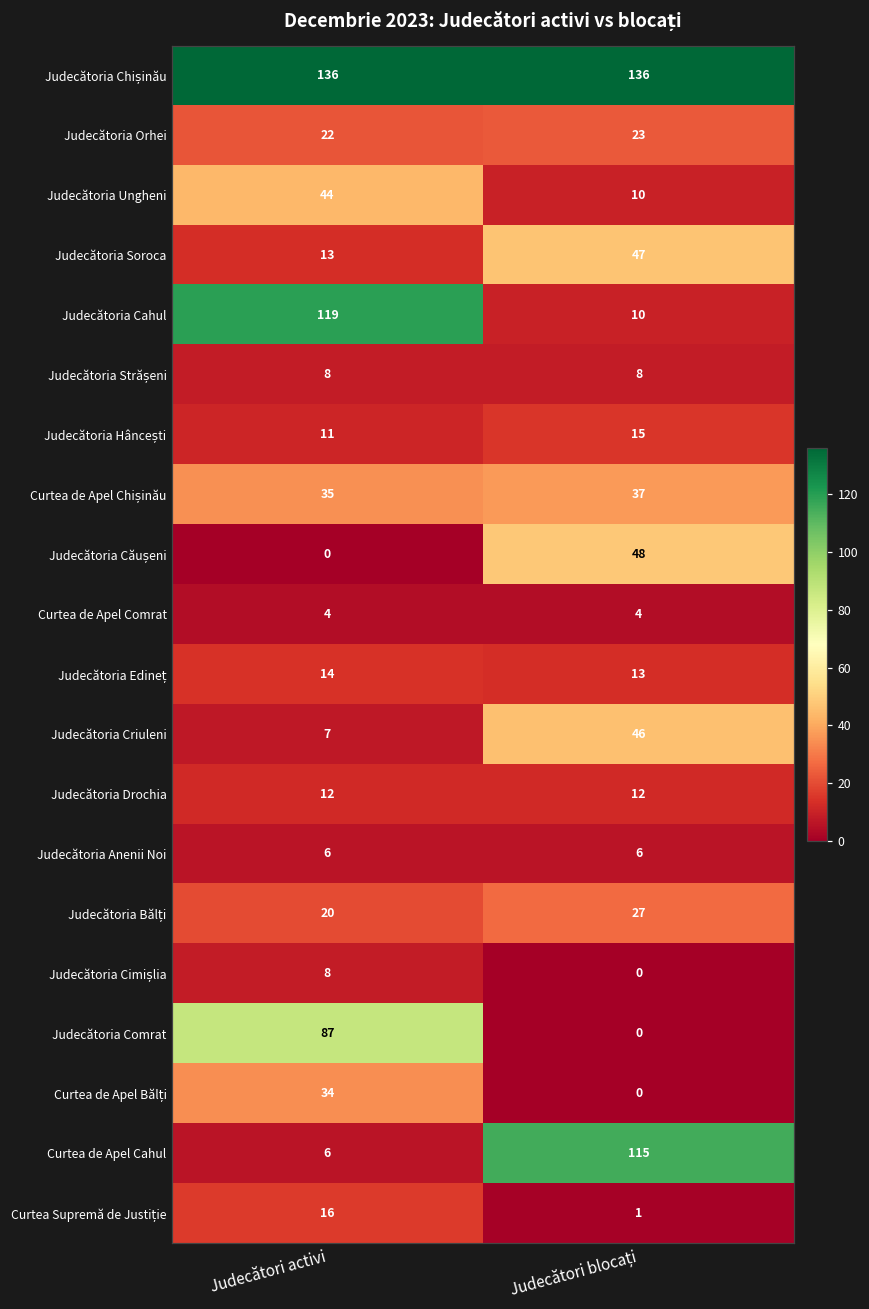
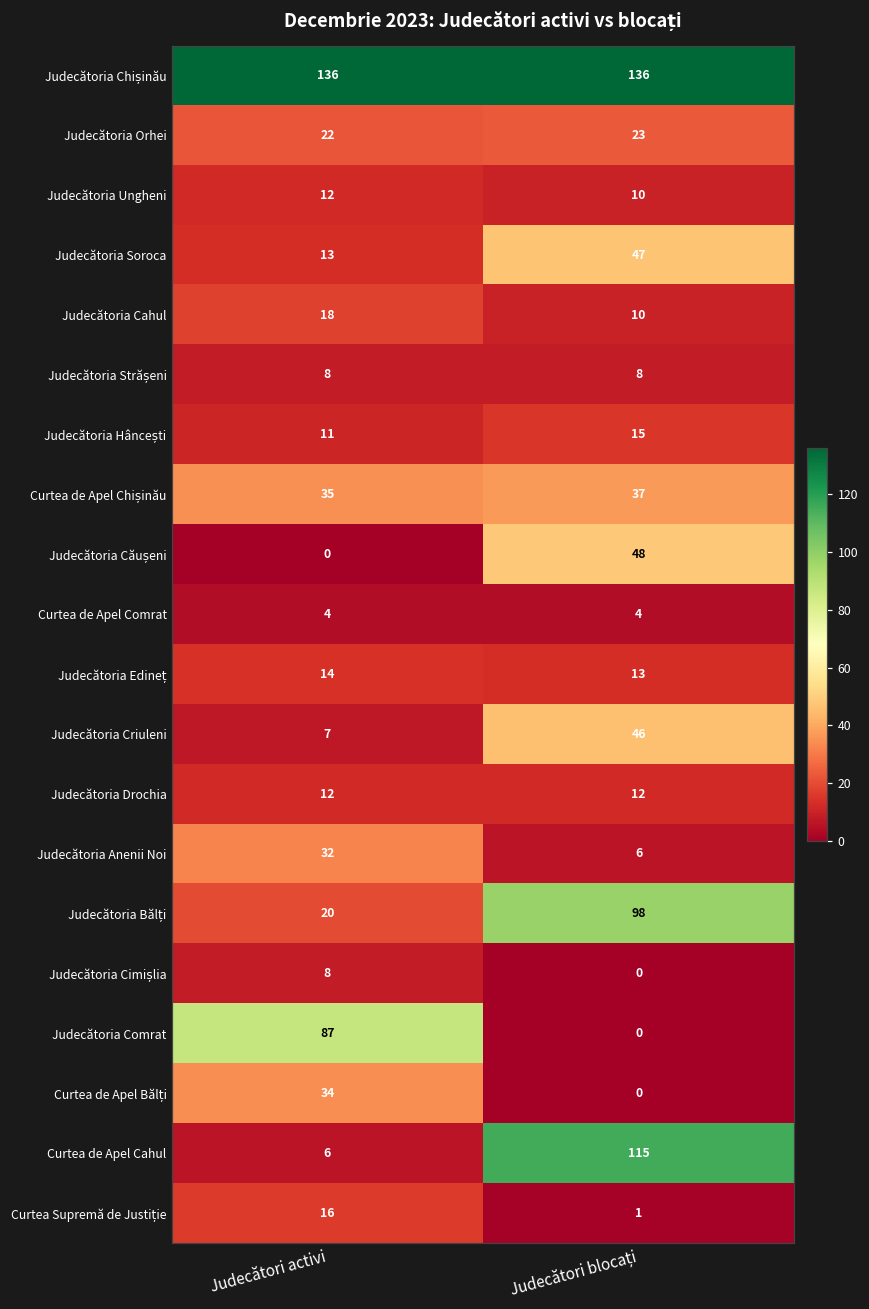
  {
    "Judecătoria Chișinău": {
      "Judecători activi": 136,
      "Judecători blocați": 136
    },
    "Judecătoria Orhei": {
      "Judecători activi": 22,
      "Judecători blocați": 23
    },
    "Judecătoria Ungheni": {
-     "Judecători activi": 44,
+     "Judecători activi": 12,
      "Judecători blocați": 10
    },
    "Judecătoria Soroca": {
      "Judecători activi": 13,
      "Judecători blocați": 47
    },
    "Judecătoria Cahul": {
-     "Judecători activi": 119,
+     "Judecători activi": 18,
      "Judecători blocați": 10
    },
    "Judecătoria Strășeni": {
      "Judecători activi": 8,
      "Judecători blocați": 8
    },
    "Judecătoria Hâncești": {
      "Judecători activi": 11,
      "Judecători blocați": 15
    },
    "Curtea de Apel Chișinău": {
      "Judecători activi": 35,
      "Judecători blocați": 37
    },
    "Judecătoria Căușeni": {
      "Judecători activi": 0,
      "Judecători blocați": 48
    },
    "Curtea de Apel Comrat": {
      "Judecători activi": 4,
      "Judecători blocați": 4
    },
    "Judecătoria Edineț": {
      "Judecători activi": 14,
      "Judecători blocați": 13
    },
    "Judecătoria Criuleni": {
      "Judecători activi": 7,
      "Judecători blocați": 46
    },
    "Judecătoria Drochia": {
      "Judecători activi": 12,
      "Judecători blocați": 12
    },
    "Judecătoria Anenii Noi": {
-     "Judecători activi": 6,
+     "Judecători activi": 32,
      "Judecători blocați": 6
    },
    "Judecătoria Bălți": {
      "Judecători activi": 20,
-     "Judecători blocați": 27
+     "Judecători blocați": 98
    },
    "Judecătoria Cimișlia": {
      "Judecători activi": 8,
      "Judecători blocați": 0
    },
    "Judecătoria Comrat": {
      "Judecători activi": 87,
      "Judecători blocați": 0
    },
    "Curtea de Apel Bălți": {
      "Judecători activi": 34,
      "Judecători blocați": 0
    },
    "Curtea de Apel Cahul": {
      "Judecători activi": 6,
      "Judecători blocați": 115
    },
    "Curtea Supremă de Justiție": {
      "Judecători activi": 16,
      "Judecători blocați": 1
    }
  }
